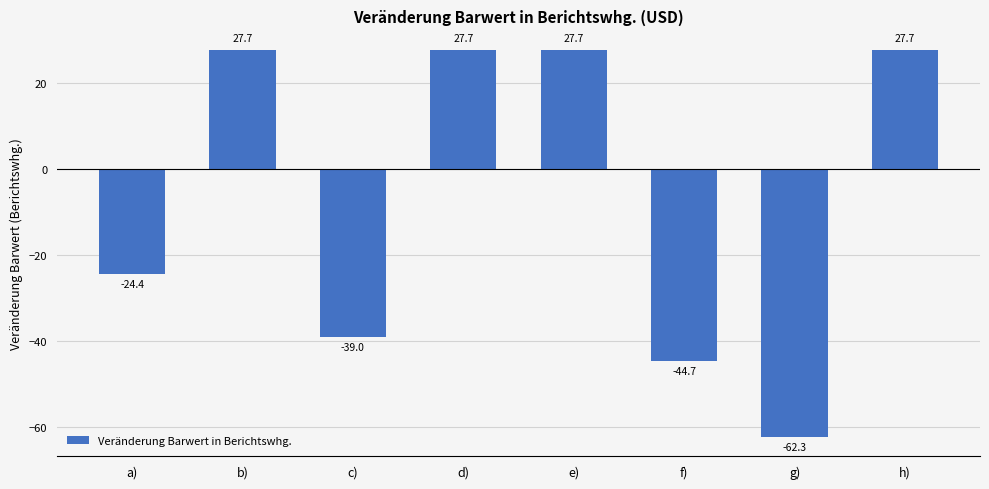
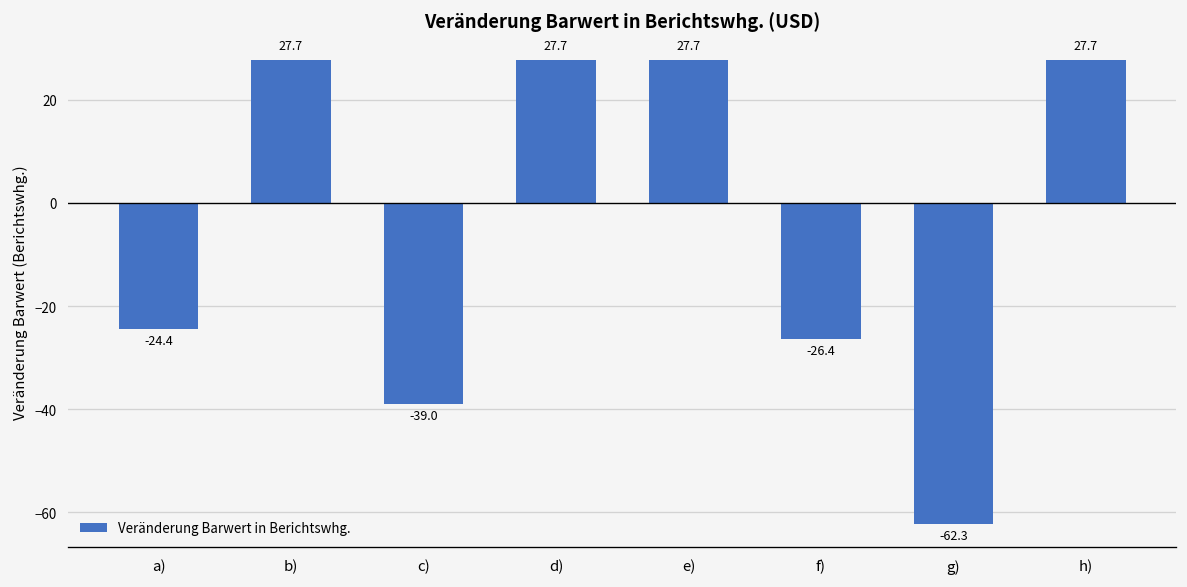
  {
    "a)": -24.4,
    "b)": 27.7,
    "c)": -39.0,
    "d)": 27.7,
    "e)": 27.7,
-   "f)": -44.7,
+   "f)": -26.4,
    "g)": -62.3,
    "h)": 27.7
  }
